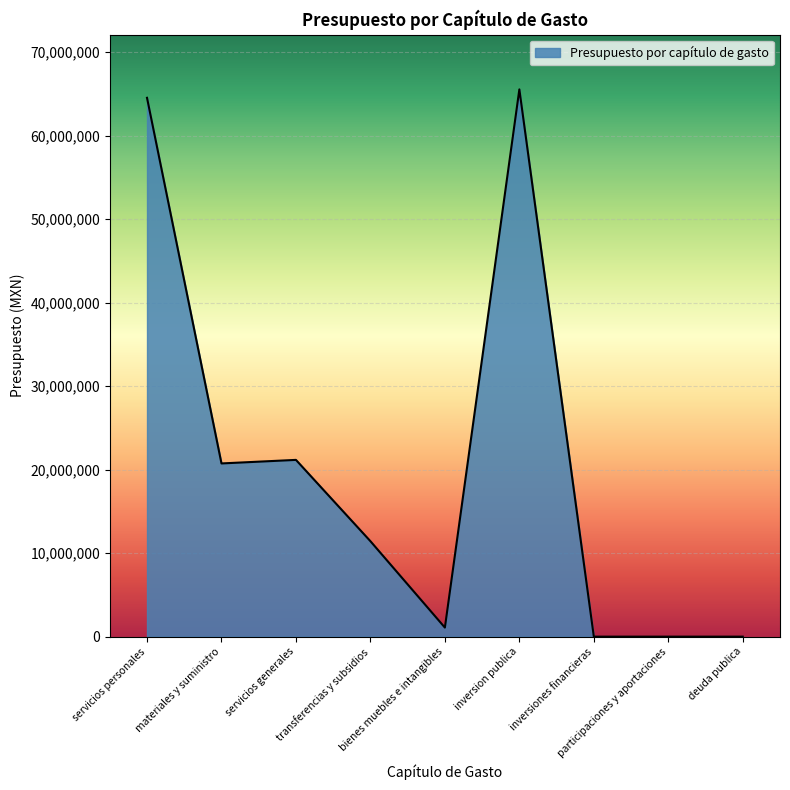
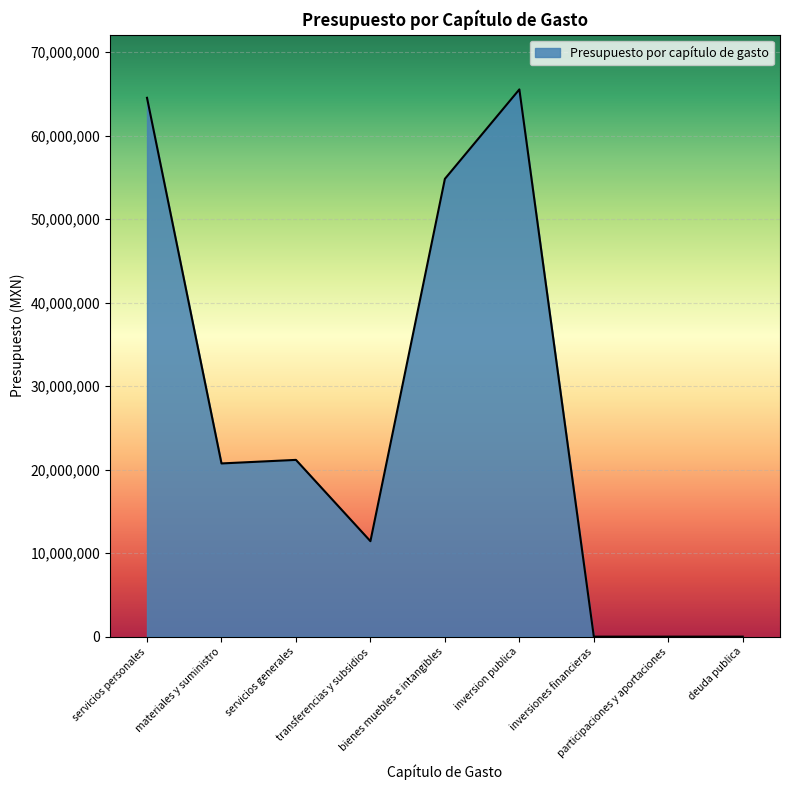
  {
    "servicios personales": "65,000,000",
    "materiales y suministro": "21,000,000",
    "servicios generales": "21,000,000",
    "transferencias y subsidios": "11,000,000",
-   "bienes muebles e intangibles": "1,000,000",
+   "bienes muebles e intangibles": "55,000,000",
    "inversion publica": "66,000,000",
    "inversiones financieras": "0",
    "participaciones y aportaciones": "0",
    "deuda publica": "0"
  }
